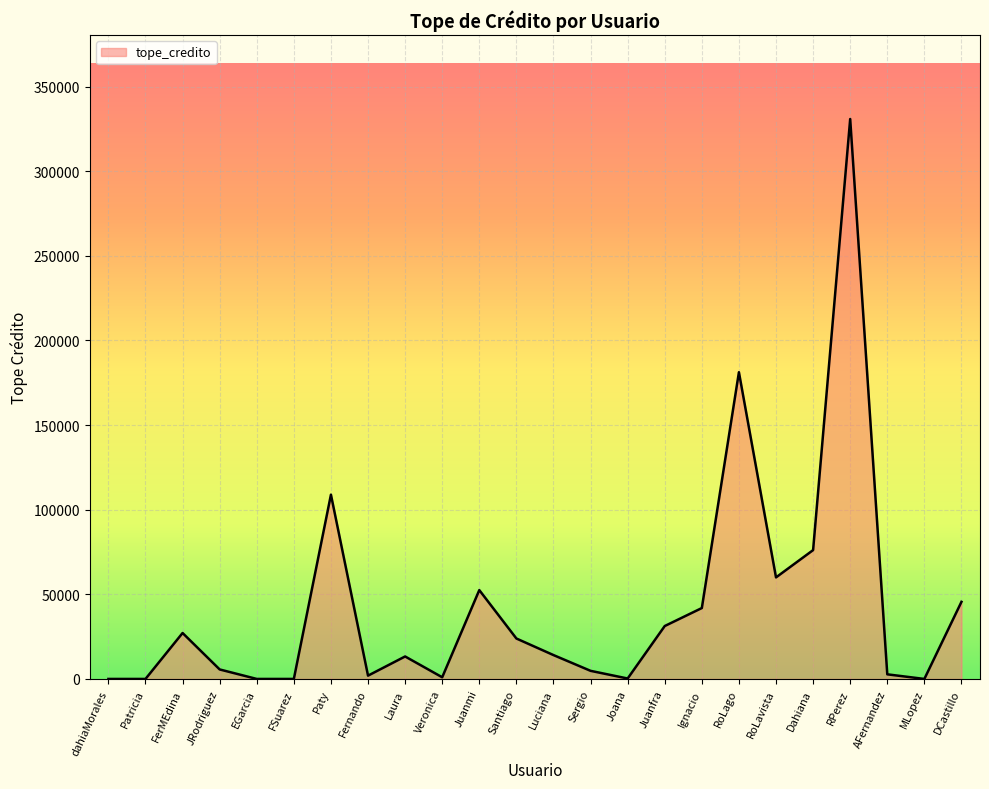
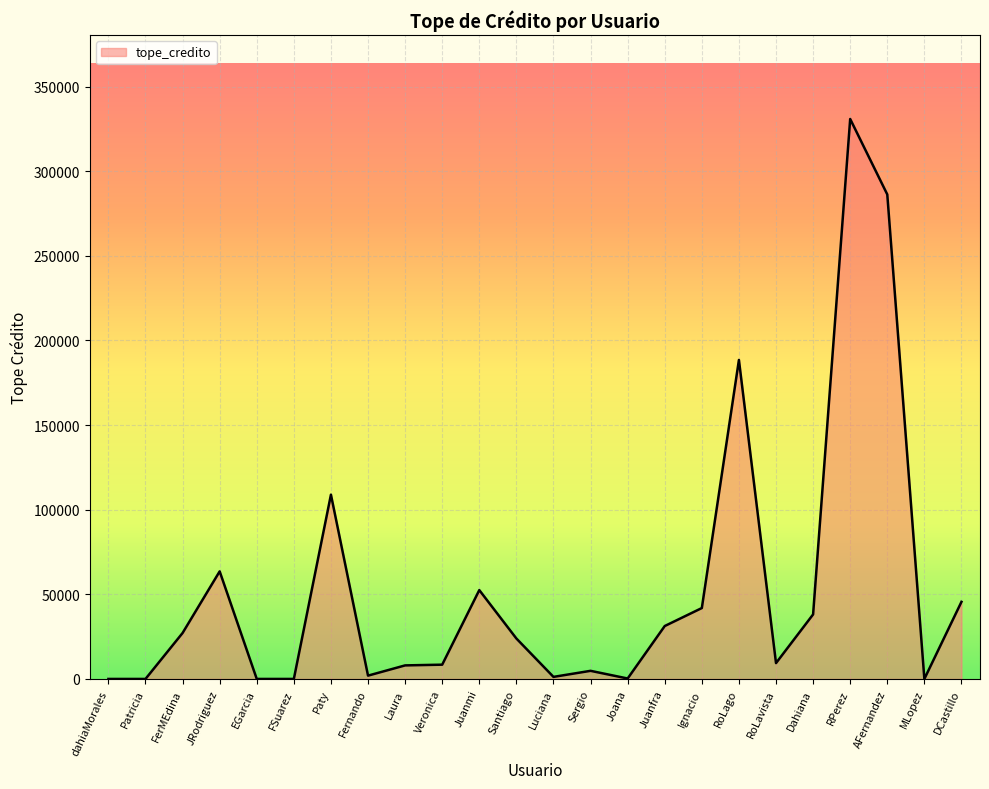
  {
    "dahiaMorales": 0,
    "Patricia": 0,
    "FerMEdina": 27000,
-   "JRodriguez": 6000,
+   "JRodriguez": 64000,
    "EGarcia": 0,
    "FSuarez": 0,
    "Paty": 109000,
    "Fernando": 2000,
-   "Laura": 13000,
-   "Veronica": 1000,
+   "Laura": 8000,
+   "Veronica": 8000,
    "Juanmi": 53000,
    "Santiago": 24000,
-   "Luciana": 14000,
+   "Luciana": 1000,
    "Sergio": 5000,
    "Joana": 0,
    "Juanfra": 31000,
    "Ignacio": 42000,
-   "RoLago": 181000,
-   "RoLavista": 60000,
-   "Dahiana": 76000,
+   "RoLago": 188000,
+   "RoLavista": 9000,
+   "Dahiana": 38000,
    "RPerez": 331000,
-   "AFernandez": 3000,
+   "AFernandez": 286000,
    "MLopez": 0,
    "DCastillo": 46000
  }
